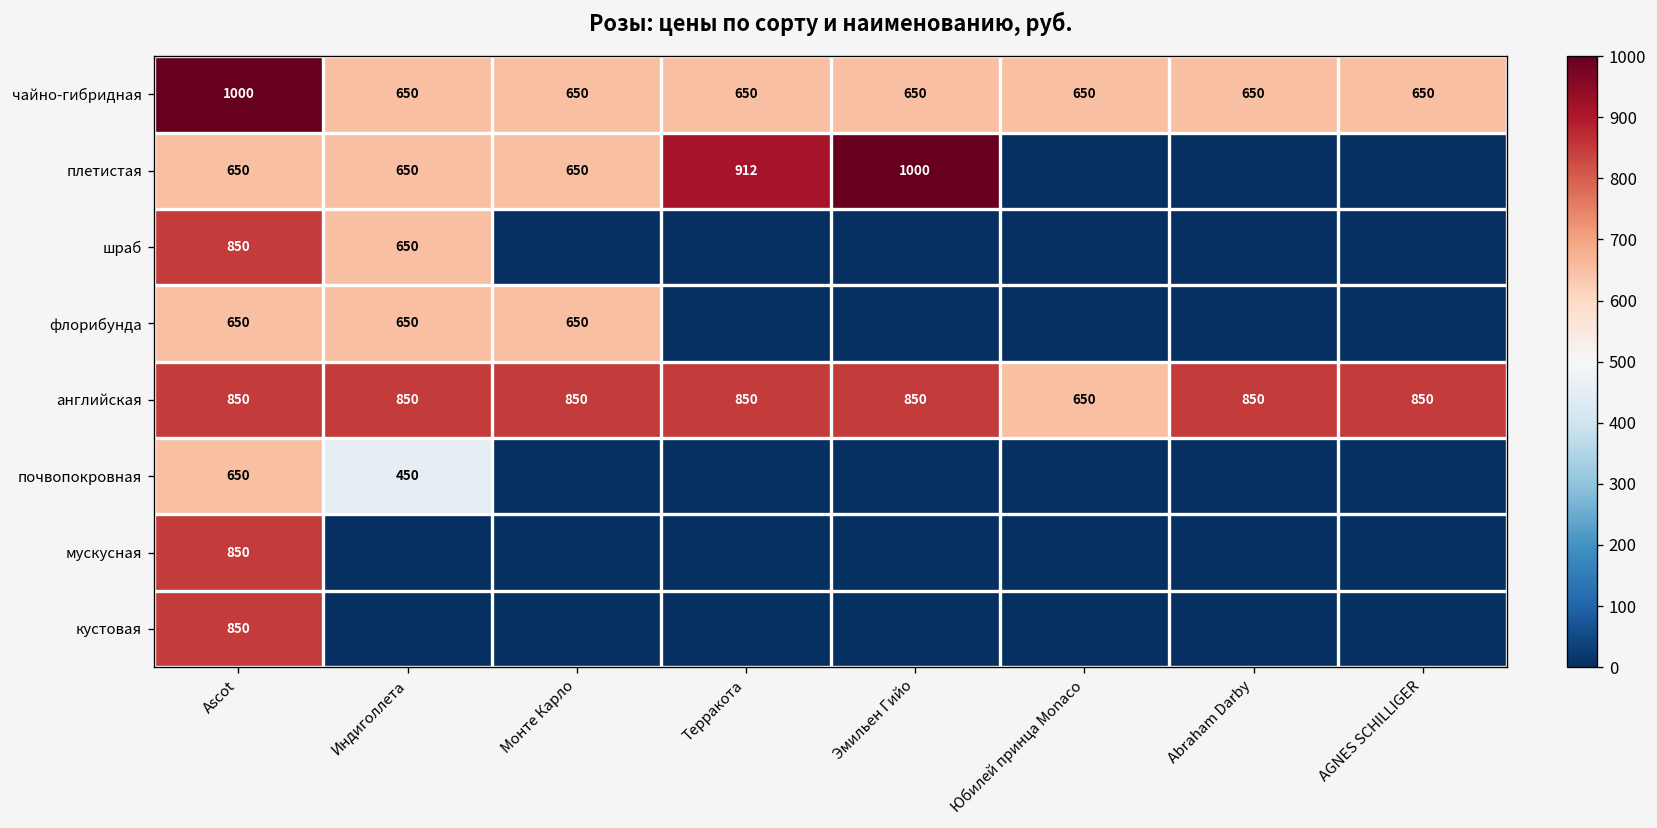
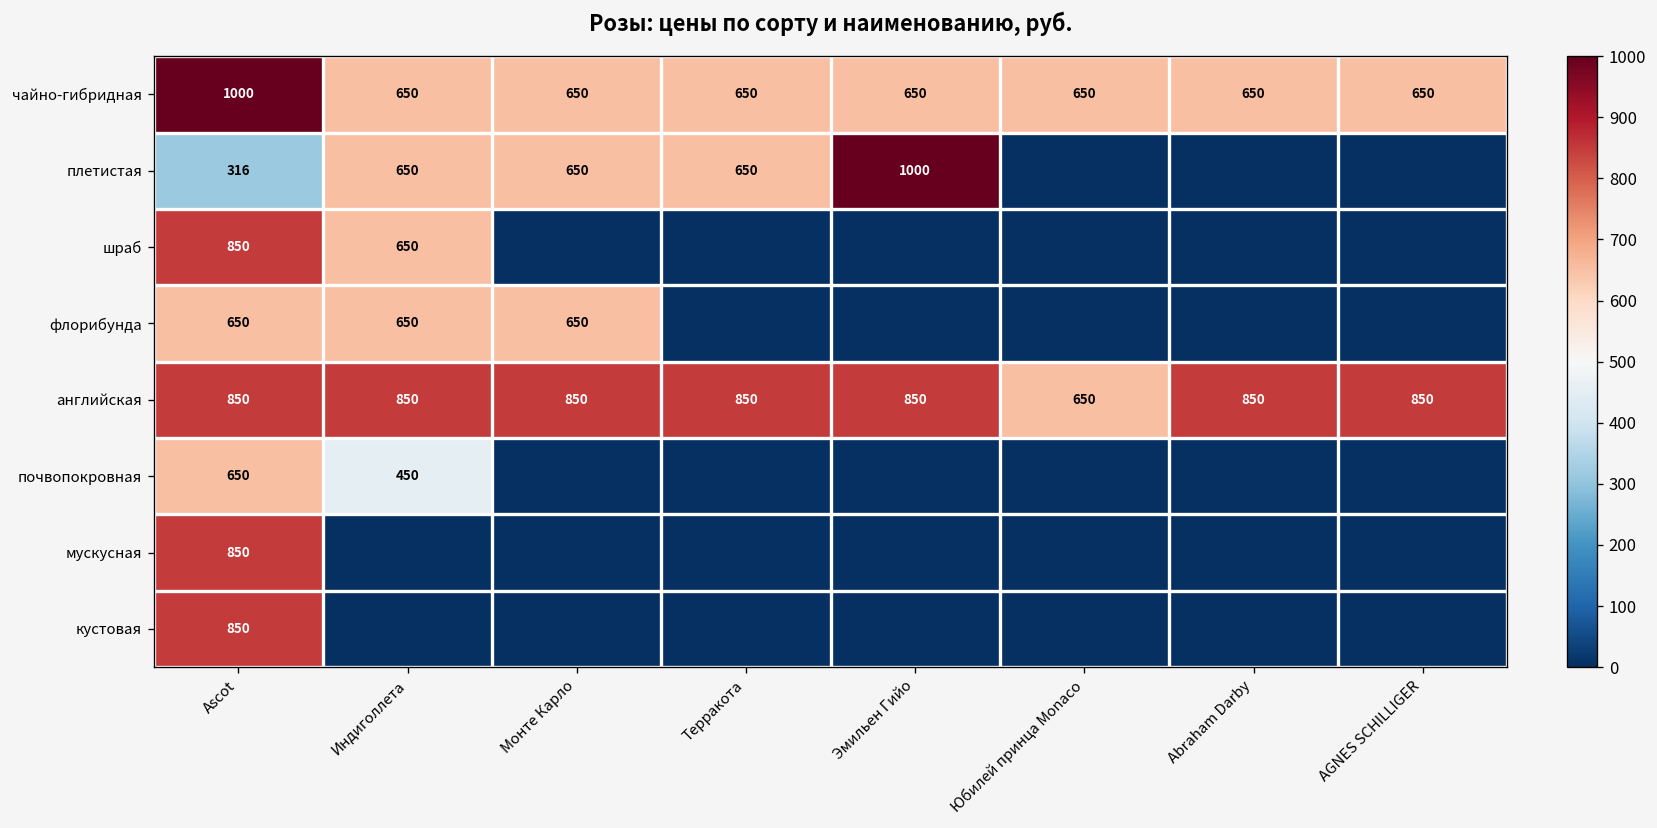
  {
    "чайно-гибридная": {
      "Ascot": 1000,
      "Индиголлета": 650,
      "Монте Карло": 650,
      "Терракота": 650,
      "Эмильен Гийо": 650,
      "Юбилей принца Monaco": 650,
      "Abraham Darby": 650,
      "AGNES SCHILLIGER": 650
    },
    "плетистая": {
-     "Ascot": 650,
+     "Ascot": 316,
      "Индиголлета": 650,
      "Монте Карло": 650,
-     "Терракота": 912,
+     "Терракота": 650,
      "Эмильен Гийо": 1000
    },
    "шраб": {
      "Ascot": 850,
      "Индиголлета": 650
    },
    "флорибунда": {
      "Ascot": 650,
      "Индиголлета": 650,
      "Монте Карло": 650
    },
    "английская": {
      "Ascot": 850,
      "Индиголлета": 850,
      "Монте Карло": 850,
      "Терракота": 850,
      "Эмильен Гийо": 850,
      "Юбилей принца Monaco": 650,
      "Abraham Darby": 850,
      "AGNES SCHILLIGER": 850
    },
    "почвопокровная": {
      "Ascot": 650,
      "Индиголлета": 450
    },
    "мускусная": {
      "Ascot": 850
    },
    "кустовая": {
      "Ascot": 850
    }
  }
